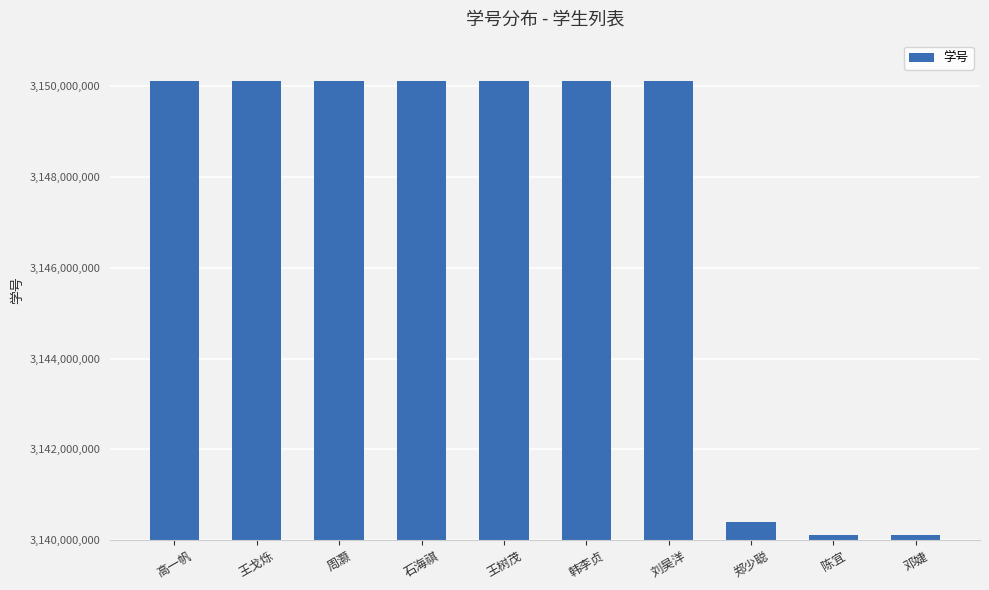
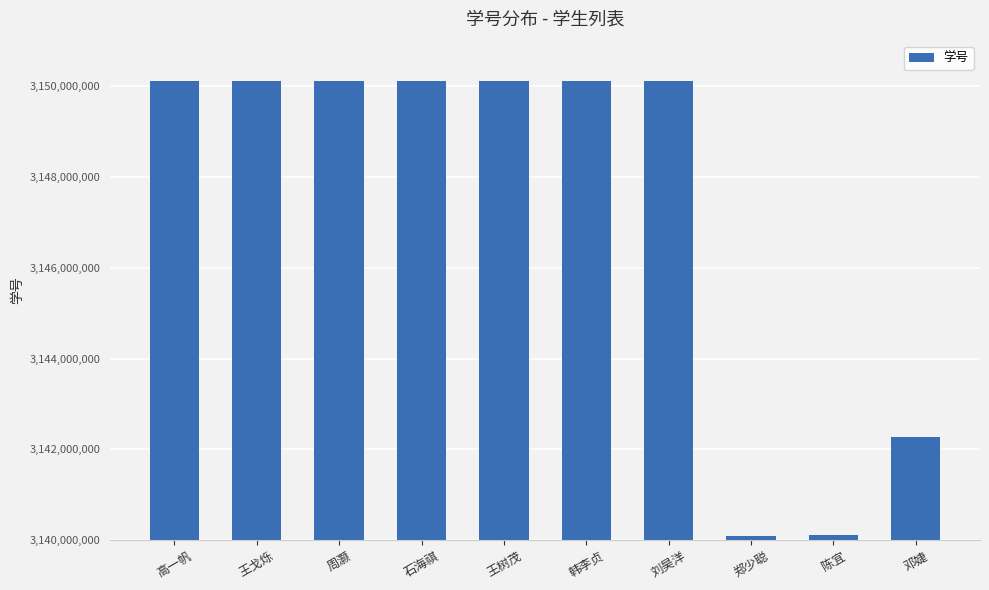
  {
    "高一帆": "3,150,100,000",
    "王戈烁": "3,150,100,000",
    "周灏": "3,150,100,000",
    "石海祺": "3,150,100,000",
    "王树茂": "3,150,100,000",
    "韩李贞": "3,150,100,000",
    "刘昊洋": "3,150,100,000",
-   "郑少聪": "3,140,400,000",
+   "郑少聪": "3,140,100,000",
    "陈宜": "3,140,100,000",
-   "邓婕": "3,140,100,000"
+   "邓婕": "3,142,300,000"
  }
